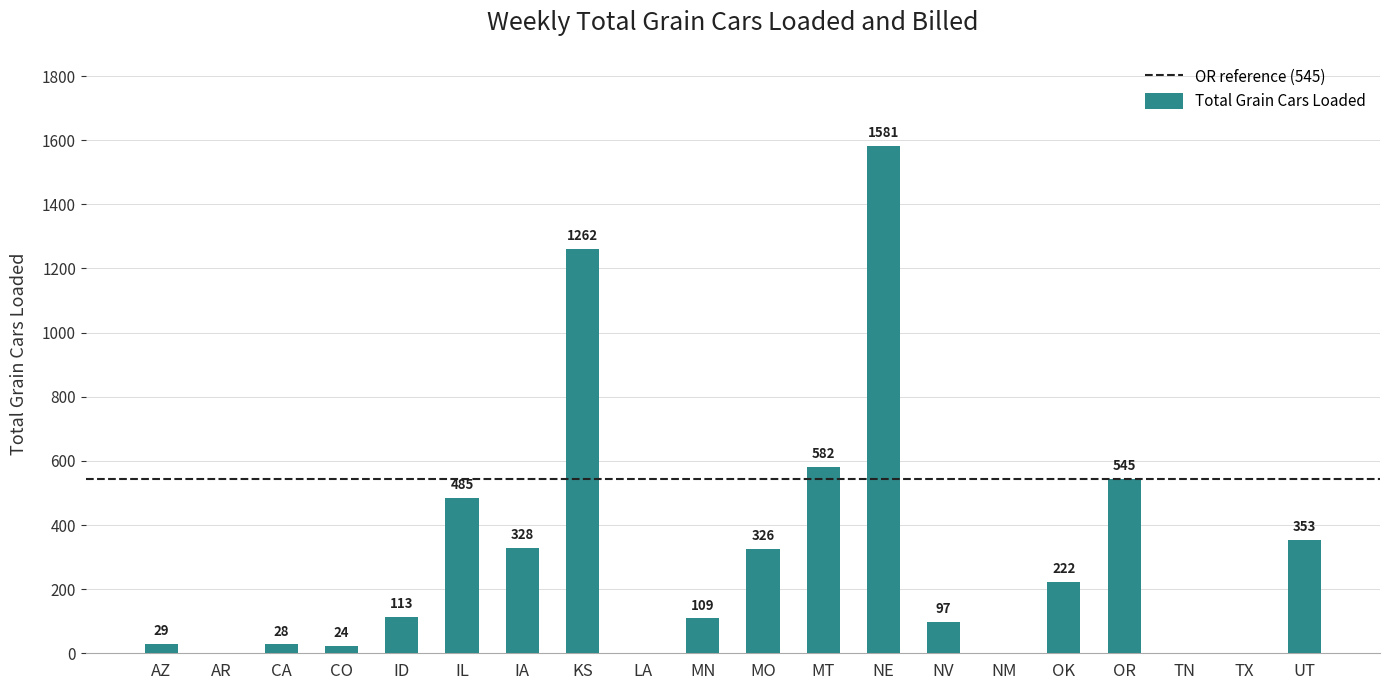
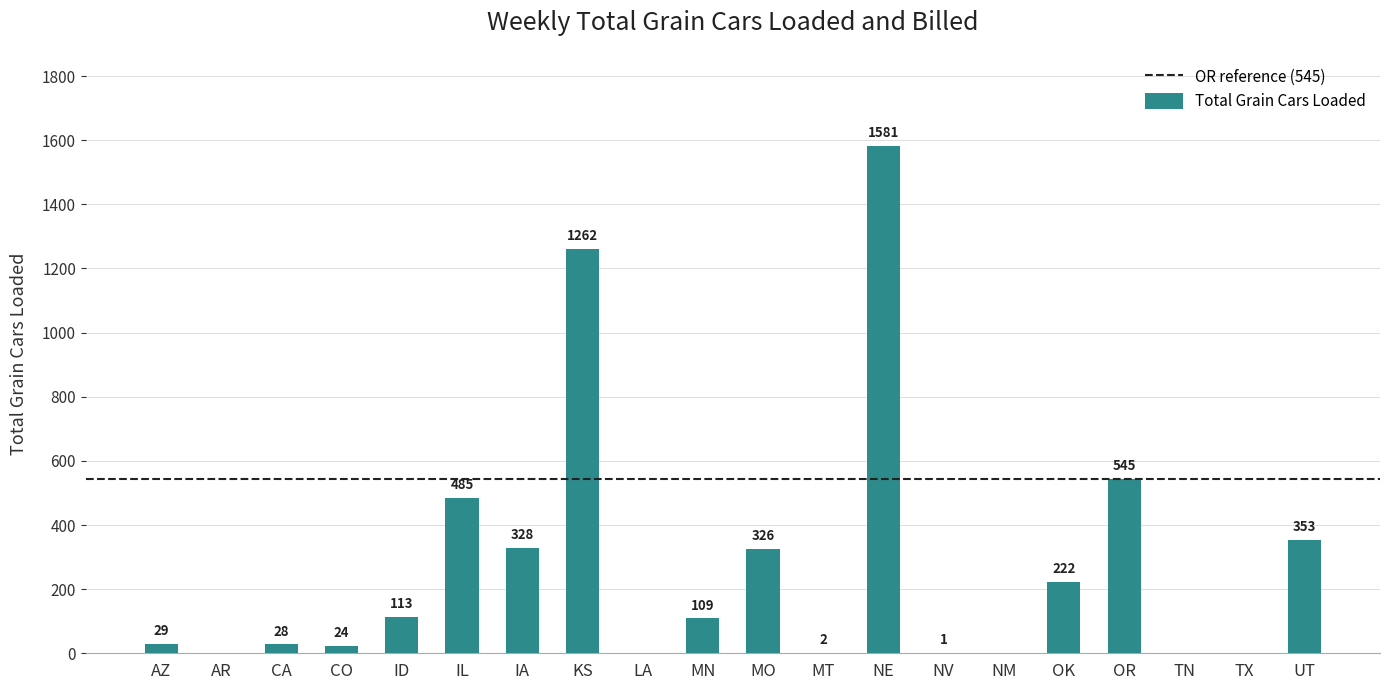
  {
    "AZ": 29,
    "CA": 28,
    "CO": 24,
    "ID": 113,
    "IL": 485,
    "IA": 328,
    "KS": 1262,
    "MN": 109,
    "MO": 326,
-   "MT": 582,
+   "MT": 2,
    "NE": 1581,
-   "NV": 97,
+   "NV": 1,
    "OK": 222,
    "OR": 545,
    "UT": 353
  }
